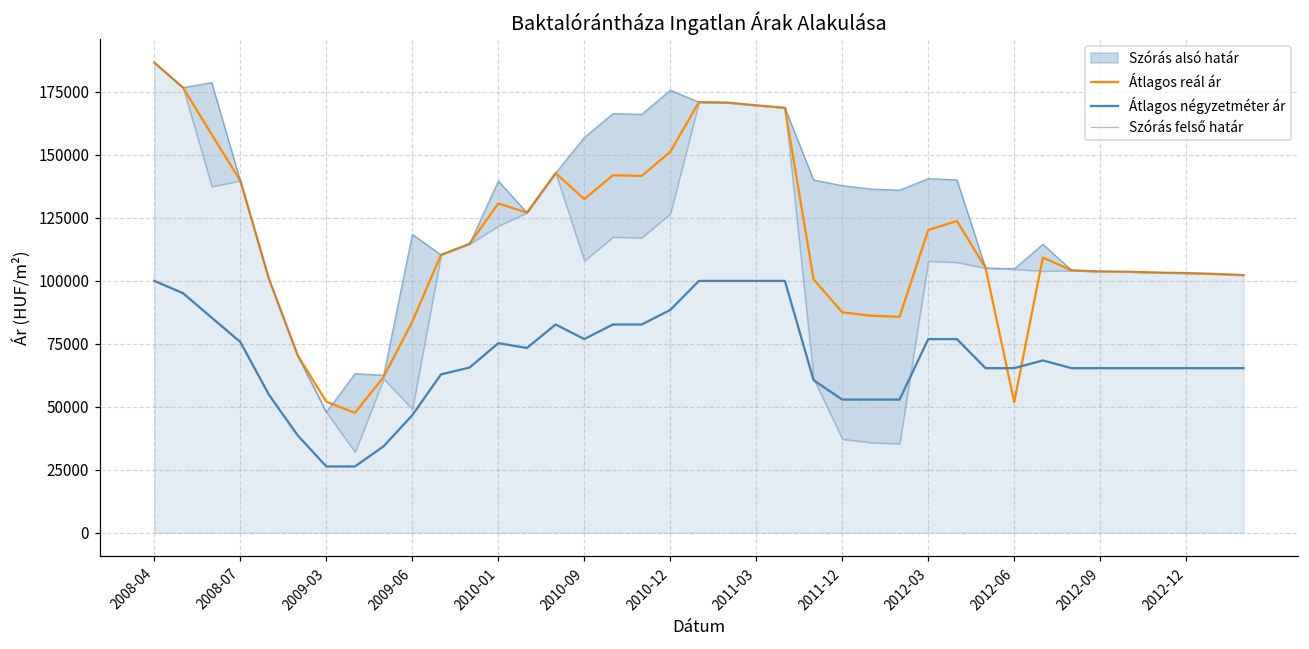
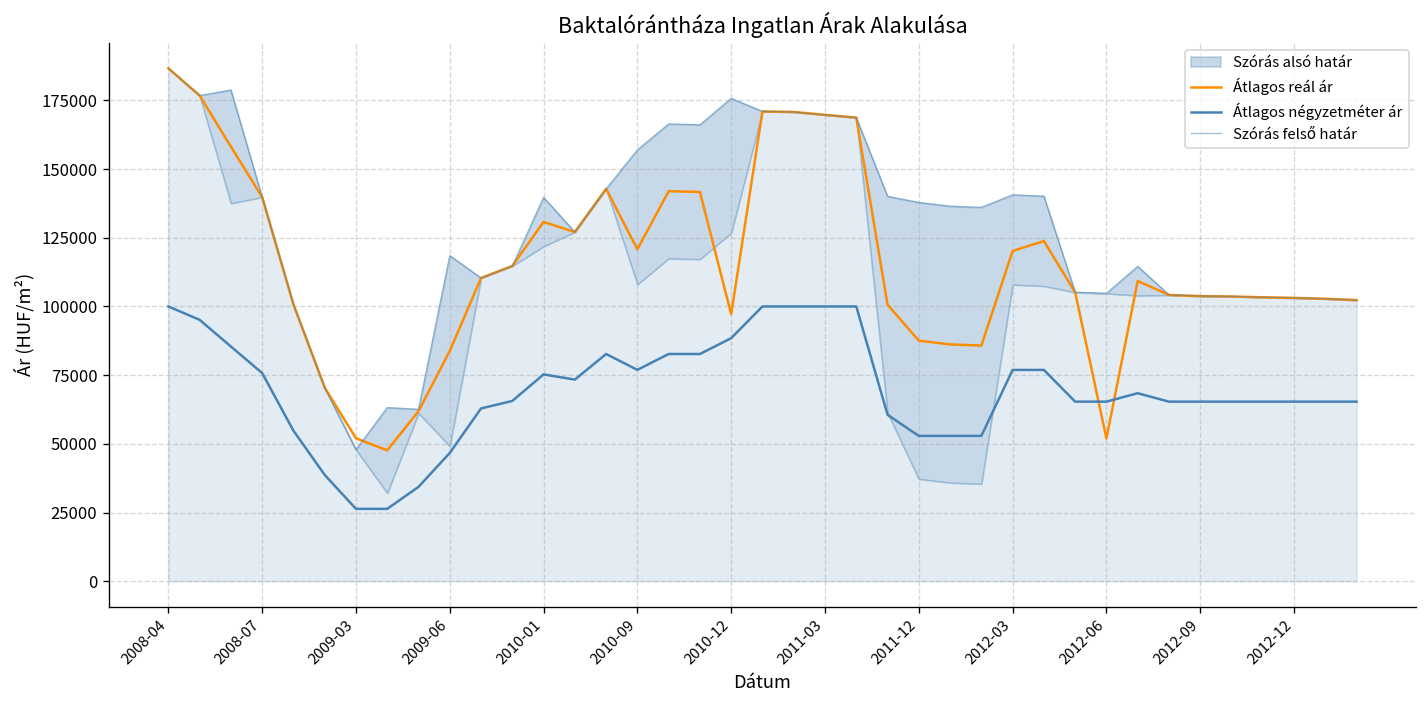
  {
    "Átlagos reál ár": {
      "2009-03": 52000,
      "2009-06": 84000,
      "2010-01": 131000,
-     "2010-09": 132000,
-     "2010-12": 151000,
+     "2010-09": 121000,
+     "2010-12": 97000,
      "2011-12": 88000,
      "2012-03": 120000,
      "2012-06": 52000
    }
  }
